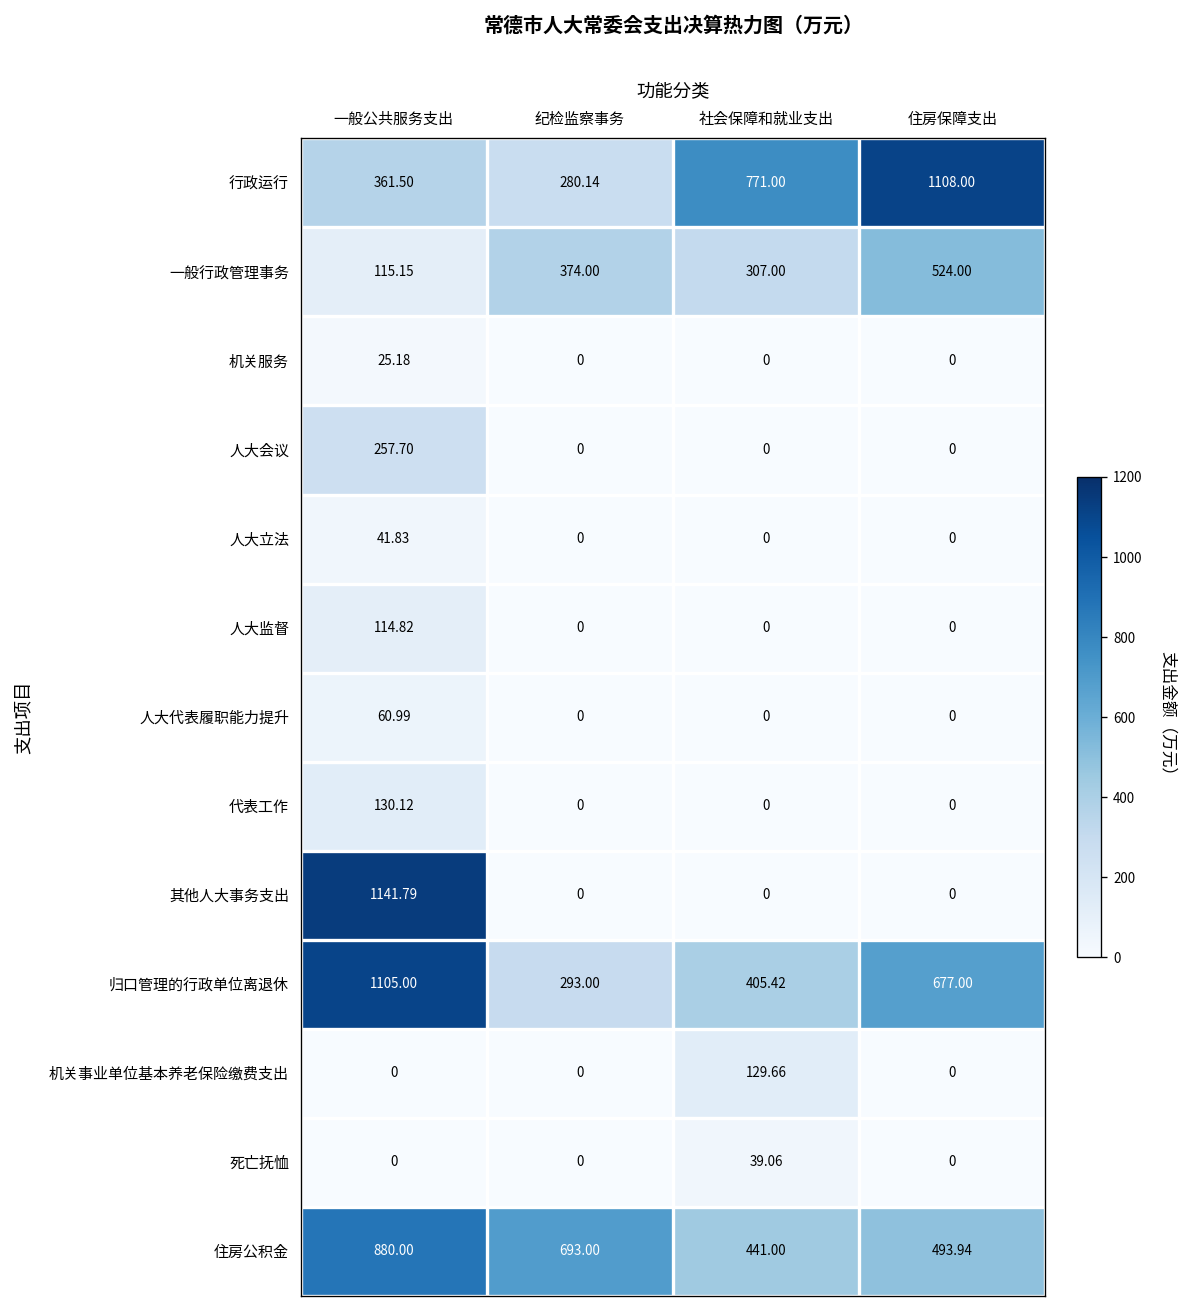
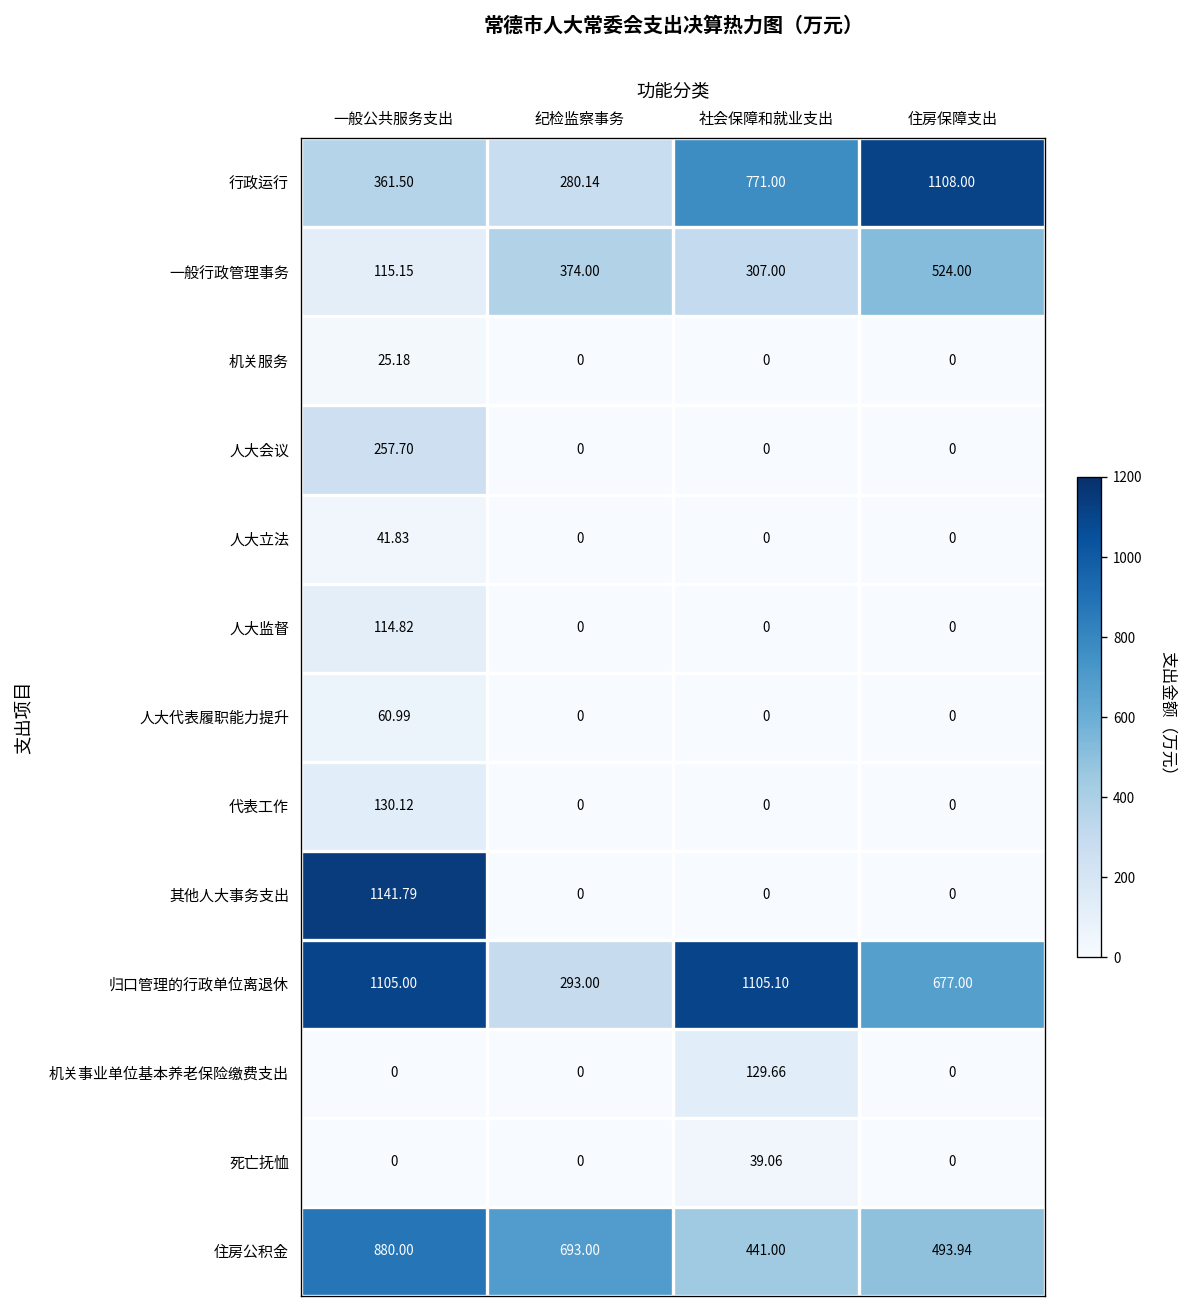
  {
    "行政运行": {
      "一般公共服务支出": 361.50,
      "纪检监察事务": 280.14,
      "社会保障和就业支出": 771.00,
      "住房保障支出": 1108.00
    },
    "一般行政管理事务": {
      "一般公共服务支出": 115.15,
      "纪检监察事务": 374.00,
      "社会保障和就业支出": 307.00,
      "住房保障支出": 524.00
    },
    "机关服务": {
      "一般公共服务支出": 25.18,
      "纪检监察事务": 0,
      "社会保障和就业支出": 0,
      "住房保障支出": 0
    },
    "人大会议": {
      "一般公共服务支出": 257.70,
      "纪检监察事务": 0,
      "社会保障和就业支出": 0,
      "住房保障支出": 0
    },
    "人大立法": {
      "一般公共服务支出": 41.83,
      "纪检监察事务": 0,
      "社会保障和就业支出": 0,
      "住房保障支出": 0
    },
    "人大监督": {
      "一般公共服务支出": 114.82,
      "纪检监察事务": 0,
      "社会保障和就业支出": 0,
      "住房保障支出": 0
    },
    "人大代表履职能力提升": {
      "一般公共服务支出": 60.99,
      "纪检监察事务": 0,
      "社会保障和就业支出": 0,
      "住房保障支出": 0
    },
    "代表工作": {
      "一般公共服务支出": 130.12,
      "纪检监察事务": 0,
      "社会保障和就业支出": 0,
      "住房保障支出": 0
    },
    "其他人大事务支出": {
      "一般公共服务支出": 1141.79,
      "纪检监察事务": 0,
      "社会保障和就业支出": 0,
      "住房保障支出": 0
    },
    "归口管理的行政单位离退休": {
      "一般公共服务支出": 1105.00,
      "纪检监察事务": 293.00,
-     "社会保障和就业支出": 405.42,
+     "社会保障和就业支出": 1105.10,
      "住房保障支出": 677.00
    },
    "机关事业单位基本养老保险缴费支出": {
      "一般公共服务支出": 0,
      "纪检监察事务": 0,
      "社会保障和就业支出": 129.66,
      "住房保障支出": 0
    },
    "死亡抚恤": {
      "一般公共服务支出": 0,
      "纪检监察事务": 0,
      "社会保障和就业支出": 39.06,
      "住房保障支出": 0
    },
    "住房公积金": {
      "一般公共服务支出": 880.00,
      "纪检监察事务": 693.00,
      "社会保障和就业支出": 441.00,
      "住房保障支出": 493.94
    }
  }
